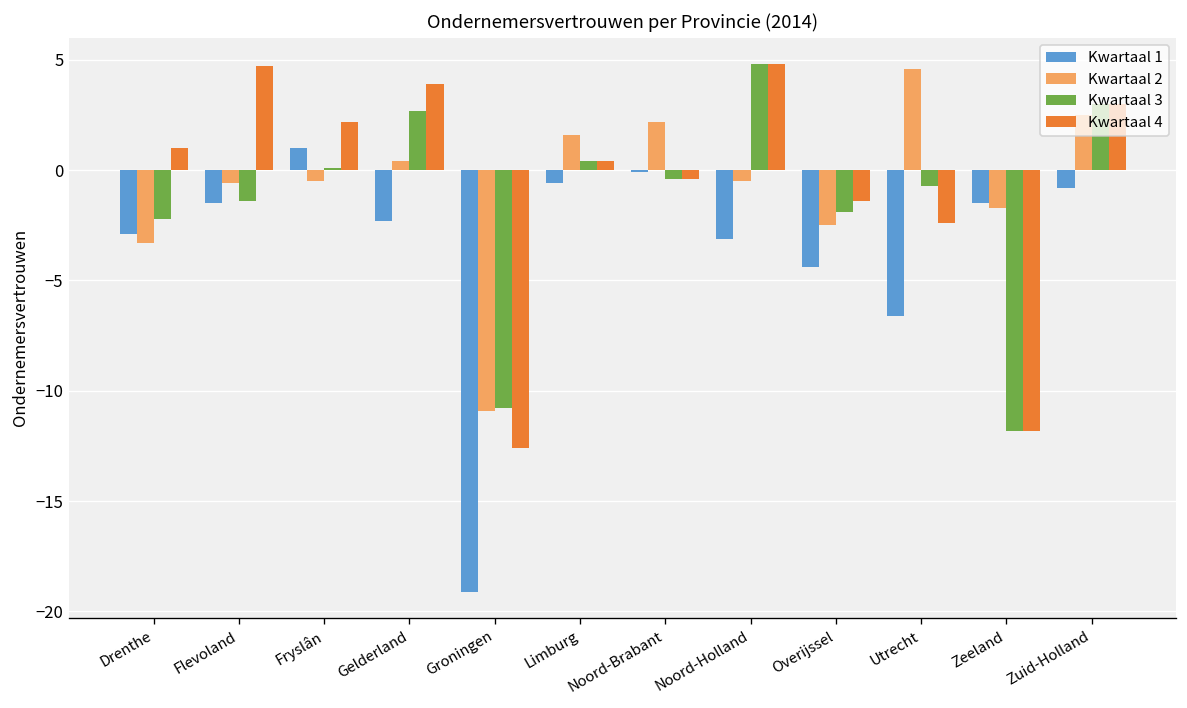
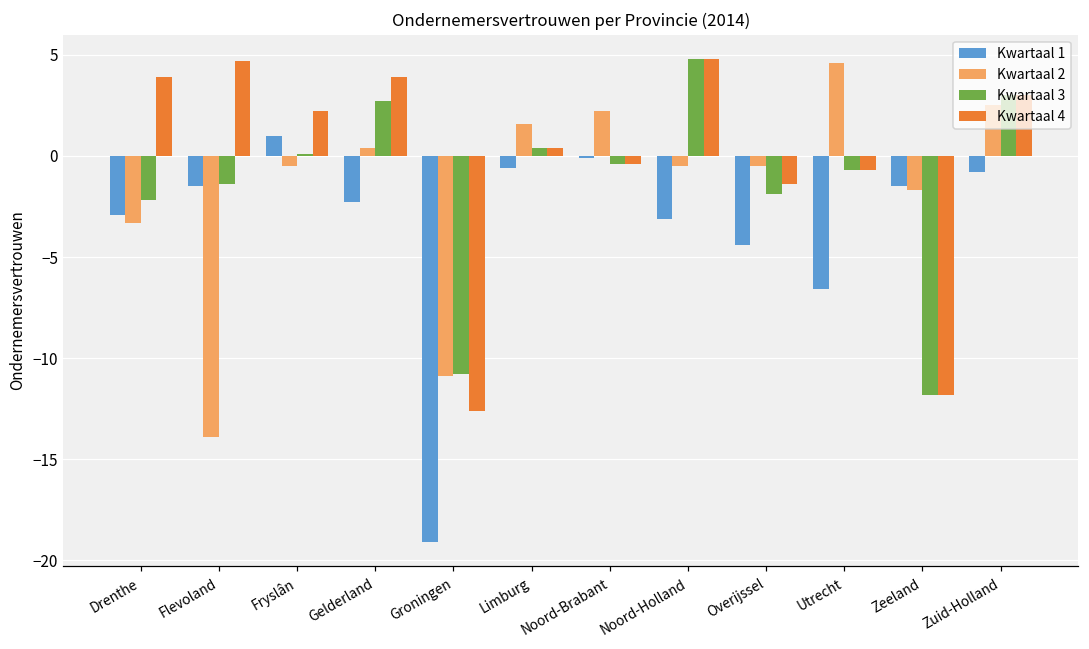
  {
    "Kwartaal 1": {
      "Drenthe": -2.9,
      "Flevoland": -1.5,
      "Fryslân": 1.0,
      "Gelderland": -2.3,
      "Groningen": -19.1,
      "Limburg": -0.6,
      "Noord-Holland": -3.1,
      "Overijssel": -4.4,
      "Utrecht": -6.6,
      "Zeeland": -1.5,
      "Zuid-Holland": -0.8
    },
    "Kwartaal 2": {
      "Drenthe": -3.3,
-     "Flevoland": -0.6,
+     "Flevoland": -13.9,
      "Fryslân": -0.5,
      "Gelderland": 0.4,
      "Groningen": -10.9,
      "Limburg": 1.6,
      "Noord-Brabant": 2.2,
      "Noord-Holland": -0.5,
-     "Overijssel": -2.5,
+     "Overijssel": -0.5,
      "Utrecht": 4.6,
      "Zeeland": -1.7
    },
    "Kwartaal 3": {
      "Drenthe": -2.2,
      "Flevoland": -1.4,
      "Gelderland": 2.7,
      "Groningen": -10.8,
      "Limburg": 0.4,
      "Noord-Brabant": -0.4,
      "Noord-Holland": 4.8,
      "Overijssel": -1.9,
      "Utrecht": -0.7,
      "Zeeland": -11.8
    },
    "Kwartaal 4": {
-     "Drenthe": 1.0,
+     "Drenthe": 3.9,
      "Flevoland": 4.7,
      "Fryslân": 2.2,
      "Gelderland": 3.9,
      "Groningen": -12.6,
      "Limburg": 0.4,
      "Noord-Brabant": -0.4,
      "Noord-Holland": 4.8,
      "Overijssel": -1.4,
-     "Utrecht": -2.4,
+     "Utrecht": -0.7,
      "Zeeland": -11.8
    }
  }
